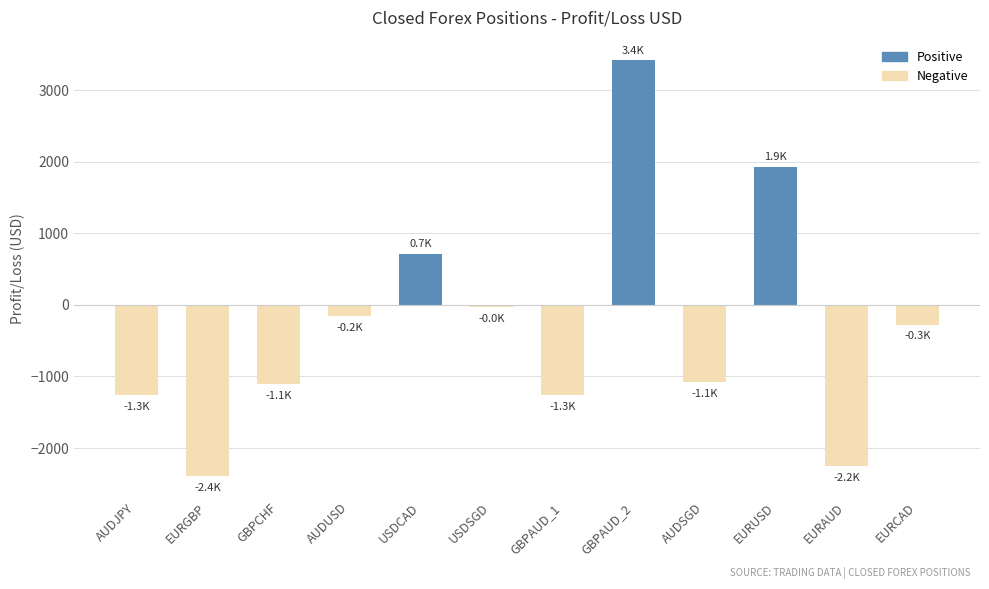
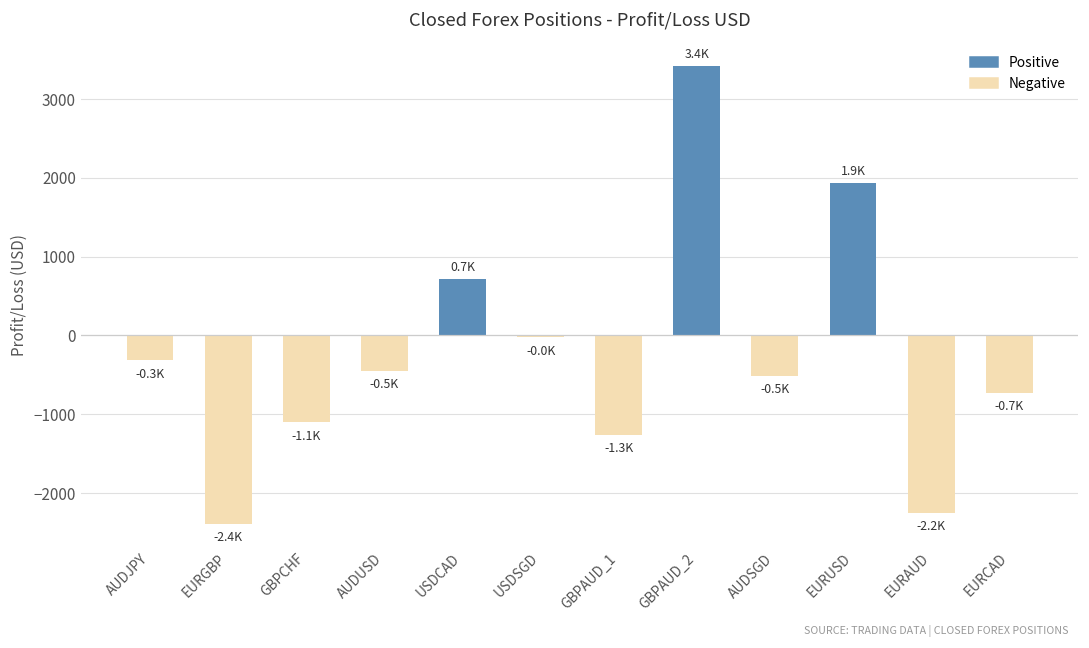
  {
-   "AUDJPY": "-1.3K",
+   "AUDJPY": "-0.3K",
    "EURGBP": "-2.4K",
    "GBPCHF": "-1.1K",
-   "AUDUSD": "-0.2K",
+   "AUDUSD": "-0.5K",
    "USDCAD": "0.7K",
    "GBPAUD_1": "-1.3K",
    "GBPAUD_2": "3.4K",
-   "AUDSGD": "-1.1K",
+   "AUDSGD": "-0.5K",
    "EURUSD": "1.9K",
    "EURAUD": "-2.2K",
-   "EURCAD": "-0.3K"
+   "EURCAD": "-0.7K"
  }
